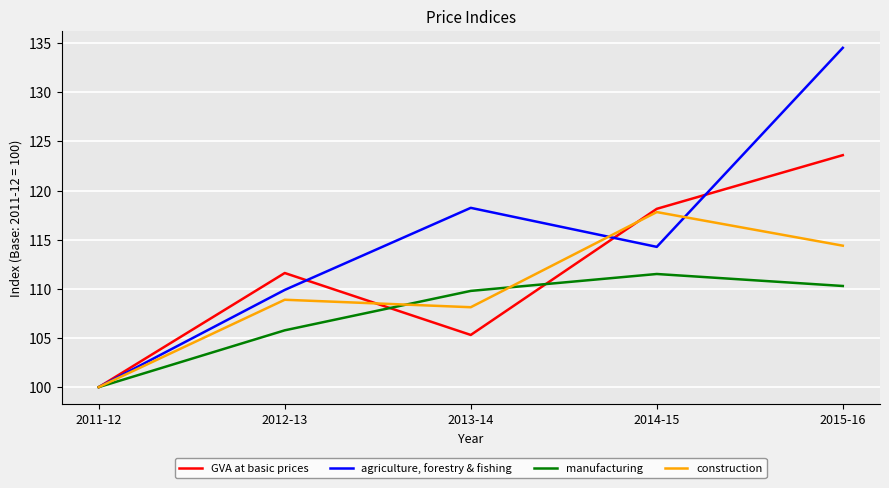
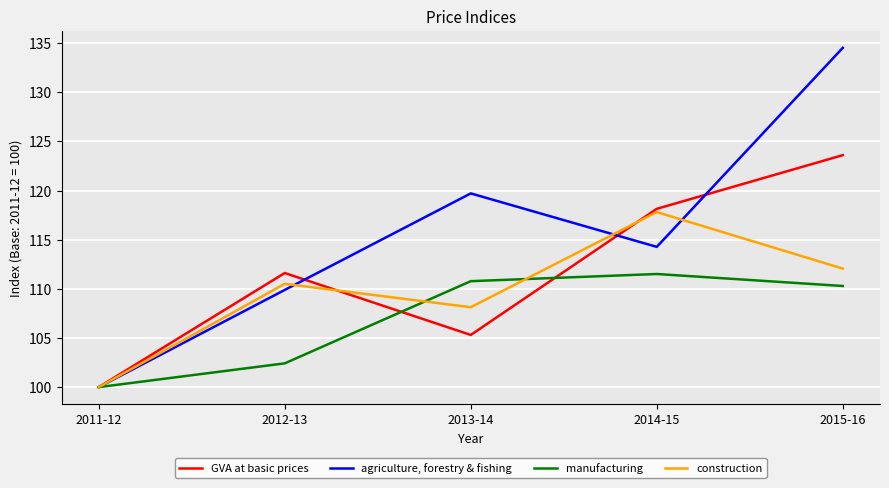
  {
    "GVA at basic prices": {
      "2012-13": 112,
      "2013-14": 105,
      "2014-15": 118,
      "2015-16": 124
    },
    "agriculture, forestry & fishing": {
      "2012-13": 110,
-     "2013-14": 118,
+     "2013-14": 120,
      "2014-15": 114,
      "2015-16": 135
    },
    "manufacturing": {
-     "2012-13": 106,
-     "2013-14": 110,
+     "2012-13": 102,
+     "2013-14": 111,
      "2014-15": 112,
      "2015-16": 110
    },
    "construction": {
-     "2012-13": 109,
+     "2012-13": 111,
      "2013-14": 108,
      "2014-15": 118,
-     "2015-16": 114
+     "2015-16": 112
    }
  }
